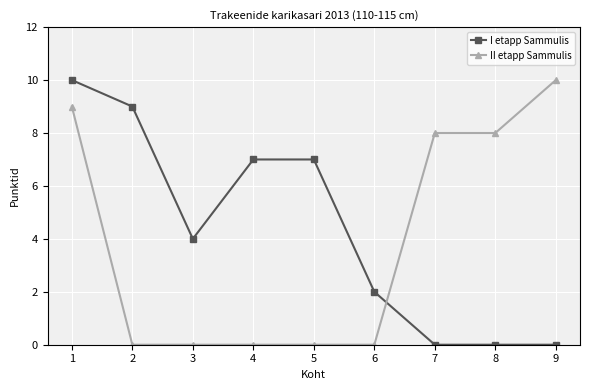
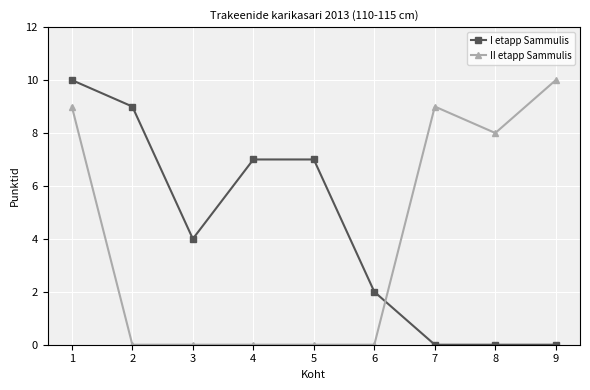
  {
    "I etapp Sammulis": {
      "1": 10,
      "2": 9,
      "3": 4,
      "4": 7,
      "5": 7,
      "6": 2,
      "7": 0,
      "8": 0,
      "9": 0
    },
    "II etapp Sammulis": {
      "1": 9,
      "2": 0,
      "3": 0,
      "4": 0,
      "5": 0,
      "6": 0,
-     "7": 8,
+     "7": 9,
      "8": 8,
      "9": 10
    }
  }
